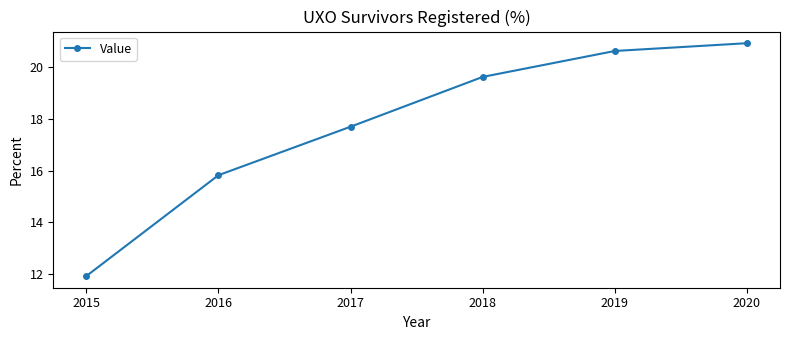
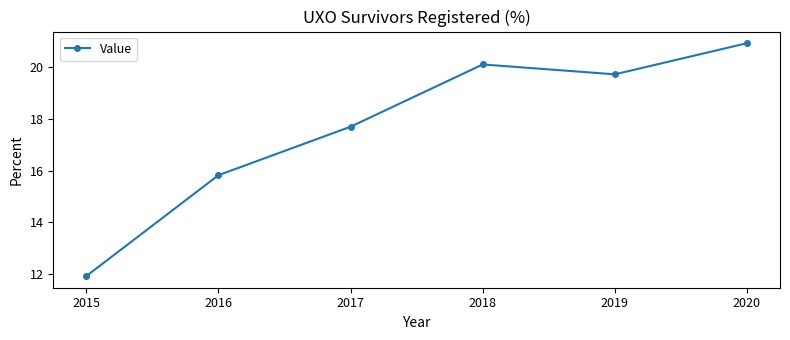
  {
    "2015": 11.9,
    "2016": 15.8,
    "2017": 17.7,
-   "2018": 19.6,
-   "2019": 20.6,
+   "2018": 20.1,
+   "2019": 19.7,
    "2020": 20.9
  }
